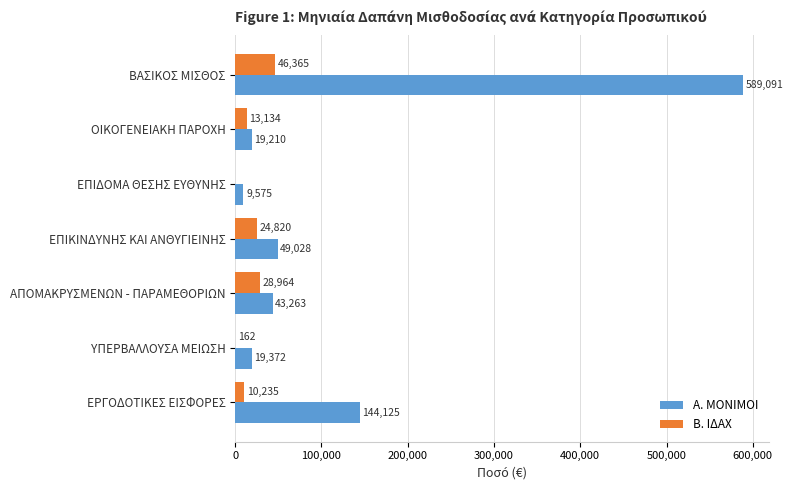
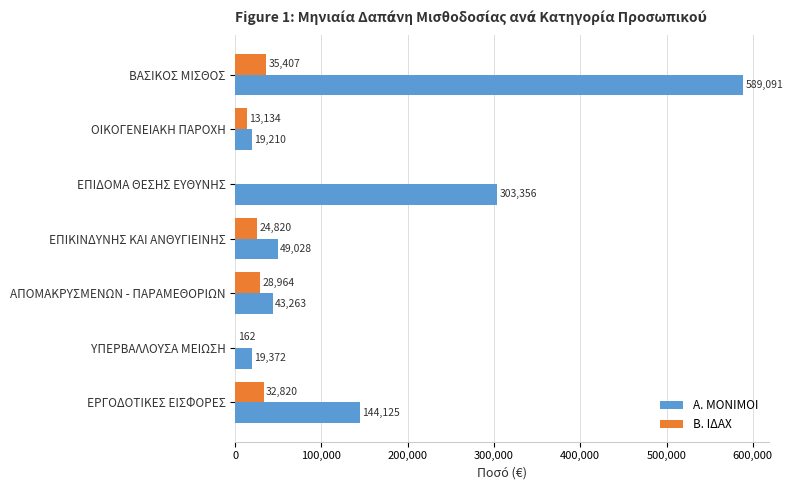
  {
    "Α. ΜΟΝΙΜΟΙ": {
      "ΒΑΣΙΚΟΣ ΜΙΣΘΟΣ": "589,091",
      "ΟΙΚΟΓΕΝΕΙΑΚΗ ΠΑΡΟΧΗ": "19,210",
-     "ΕΠΙΔΟΜΑ ΘΕΣΗΣ ΕΥΘΥΝΗΣ": "9,575",
+     "ΕΠΙΔΟΜΑ ΘΕΣΗΣ ΕΥΘΥΝΗΣ": "303,356",
      "ΕΠΙΚΙΝΔΥΝΗΣ ΚΑΙ ΑΝΘΥΓΙΕΙΝΗΣ": "49,028",
      "ΑΠΟΜΑΚΡΥΣΜΕΝΩΝ - ΠΑΡΑΜΕΘΟΡΙΩΝ": "43,263",
      "ΥΠΕΡΒΑΛΛΟΥΣΑ ΜΕΙΩΣΗ": "19,372",
      "ΕΡΓΟΔΟΤΙΚΕΣ ΕΙΣΦΟΡΕΣ": "144,125"
    },
    "Β. ΙΔΑΧ": {
-     "ΒΑΣΙΚΟΣ ΜΙΣΘΟΣ": "46,365",
+     "ΒΑΣΙΚΟΣ ΜΙΣΘΟΣ": "35,407",
      "ΟΙΚΟΓΕΝΕΙΑΚΗ ΠΑΡΟΧΗ": "13,134",
      "ΕΠΙΚΙΝΔΥΝΗΣ ΚΑΙ ΑΝΘΥΓΙΕΙΝΗΣ": "24,820",
      "ΑΠΟΜΑΚΡΥΣΜΕΝΩΝ - ΠΑΡΑΜΕΘΟΡΙΩΝ": "28,964",
      "ΥΠΕΡΒΑΛΛΟΥΣΑ ΜΕΙΩΣΗ": "162",
-     "ΕΡΓΟΔΟΤΙΚΕΣ ΕΙΣΦΟΡΕΣ": "10,235"
+     "ΕΡΓΟΔΟΤΙΚΕΣ ΕΙΣΦΟΡΕΣ": "32,820"
    }
  }
